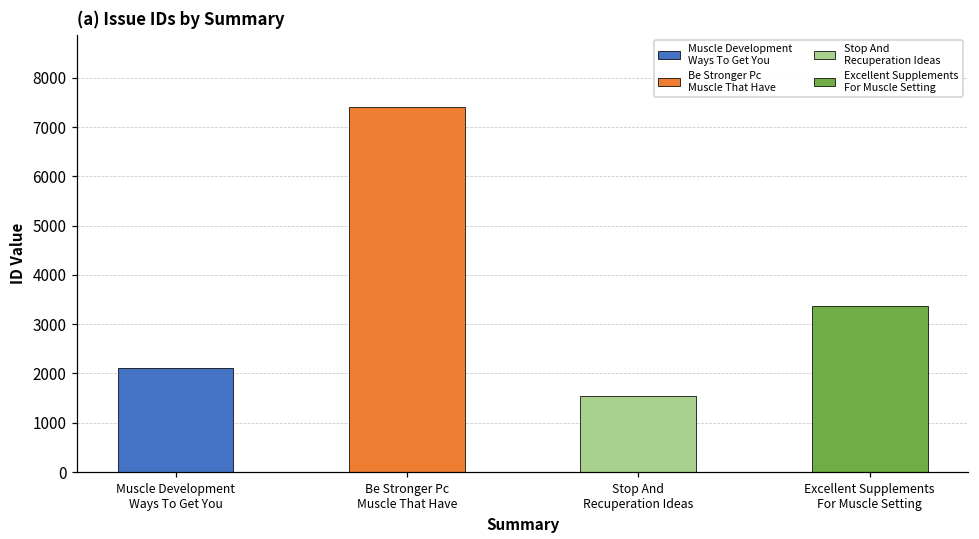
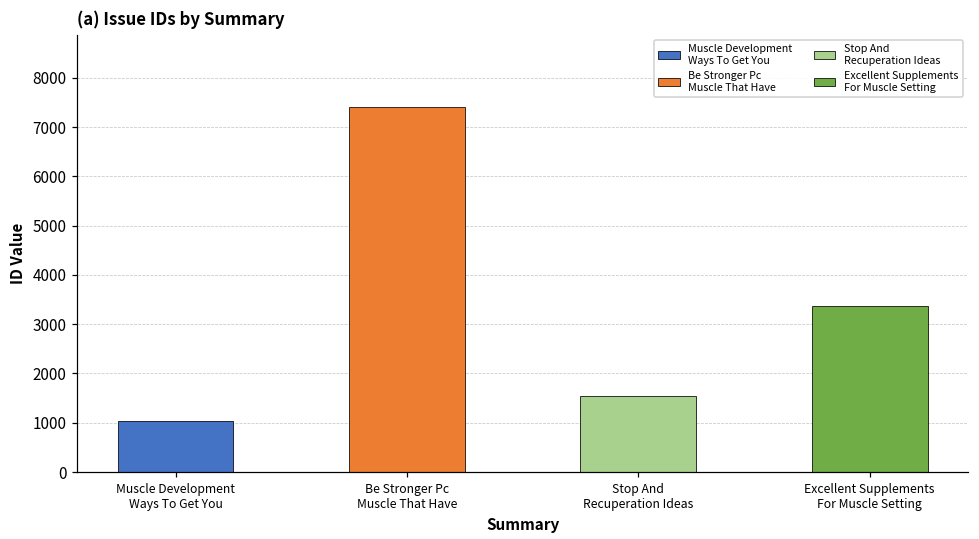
  {
-   "Muscle Development Ways To Get You": 2100,
+   "Muscle Development Ways To Get You": 1000,
    "Be Stronger Pc Muscle That Have": 7400,
    "Stop And Recuperation Ideas": 1500,
    "Excellent Supplements For Muscle Setting": 3400
  }
